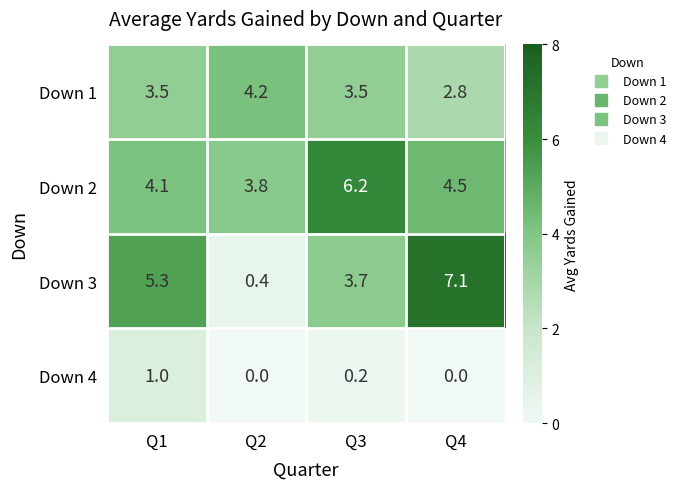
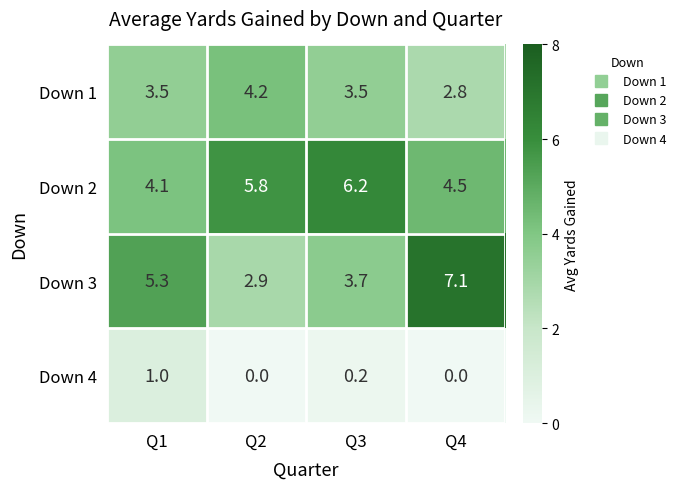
  {
    "Down 1": {
      "Q1": 3.5,
      "Q2": 4.2,
      "Q3": 3.5,
      "Q4": 2.8
    },
    "Down 2": {
      "Q1": 4.1,
-     "Q2": 3.8,
+     "Q2": 5.8,
      "Q3": 6.2,
      "Q4": 4.5
    },
    "Down 3": {
      "Q1": 5.3,
-     "Q2": 0.4,
+     "Q2": 2.9,
      "Q3": 3.7,
      "Q4": 7.1
    },
    "Down 4": {
      "Q1": 1.0,
      "Q2": 0.0,
      "Q3": 0.2,
      "Q4": 0.0
    }
  }
